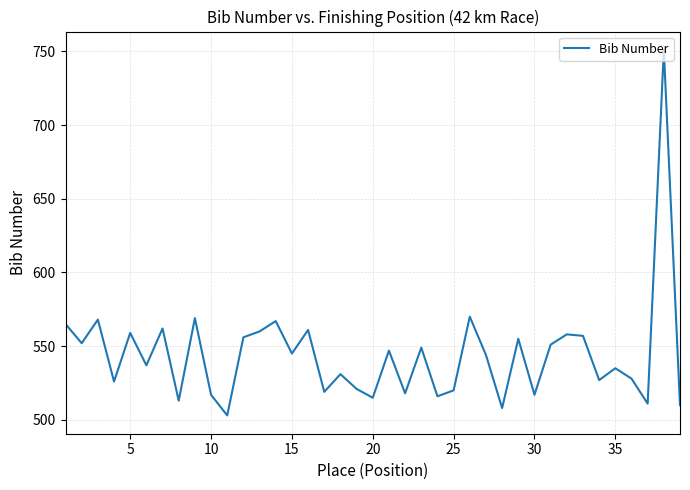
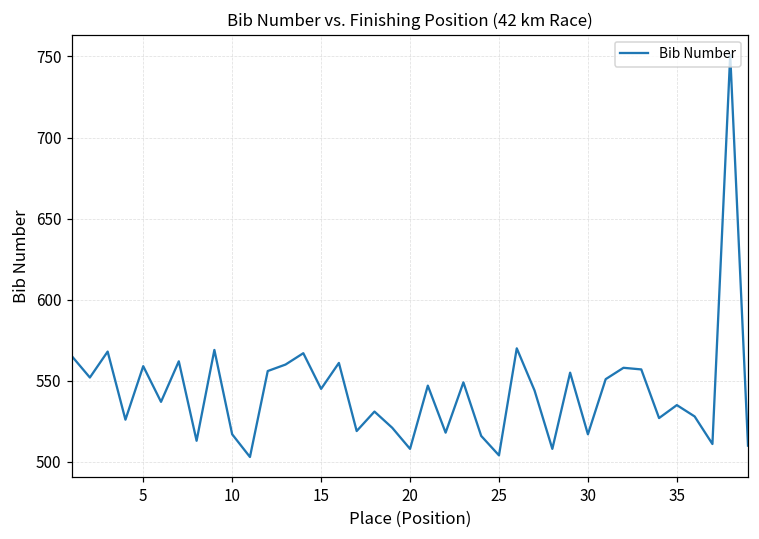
  {
    "5": 559,
    "10": 517,
    "15": 545,
-   "20": 515,
-   "25": 520,
+   "20": 508,
+   "25": 504,
    "30": 517,
    "35": 535
  }
